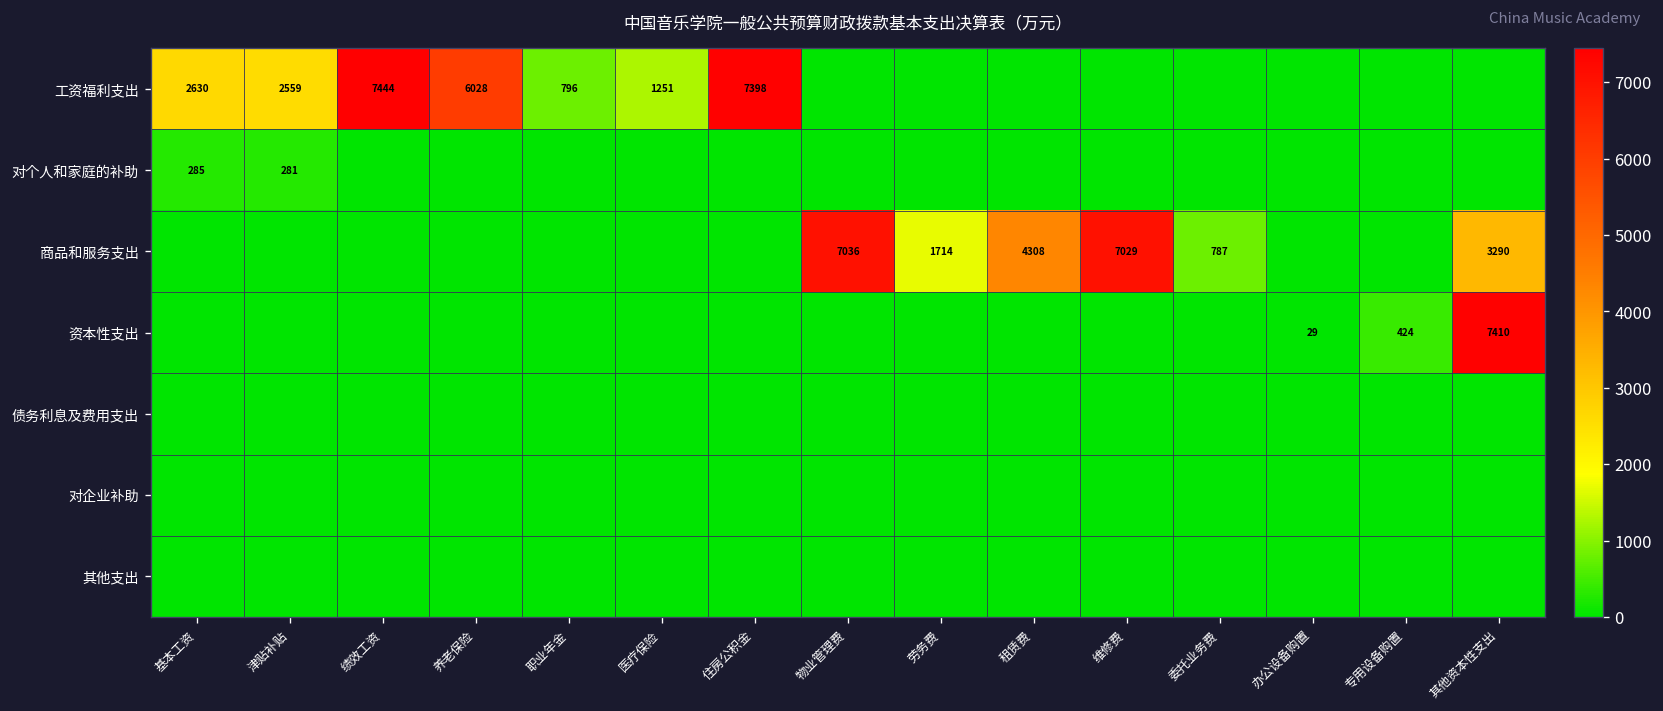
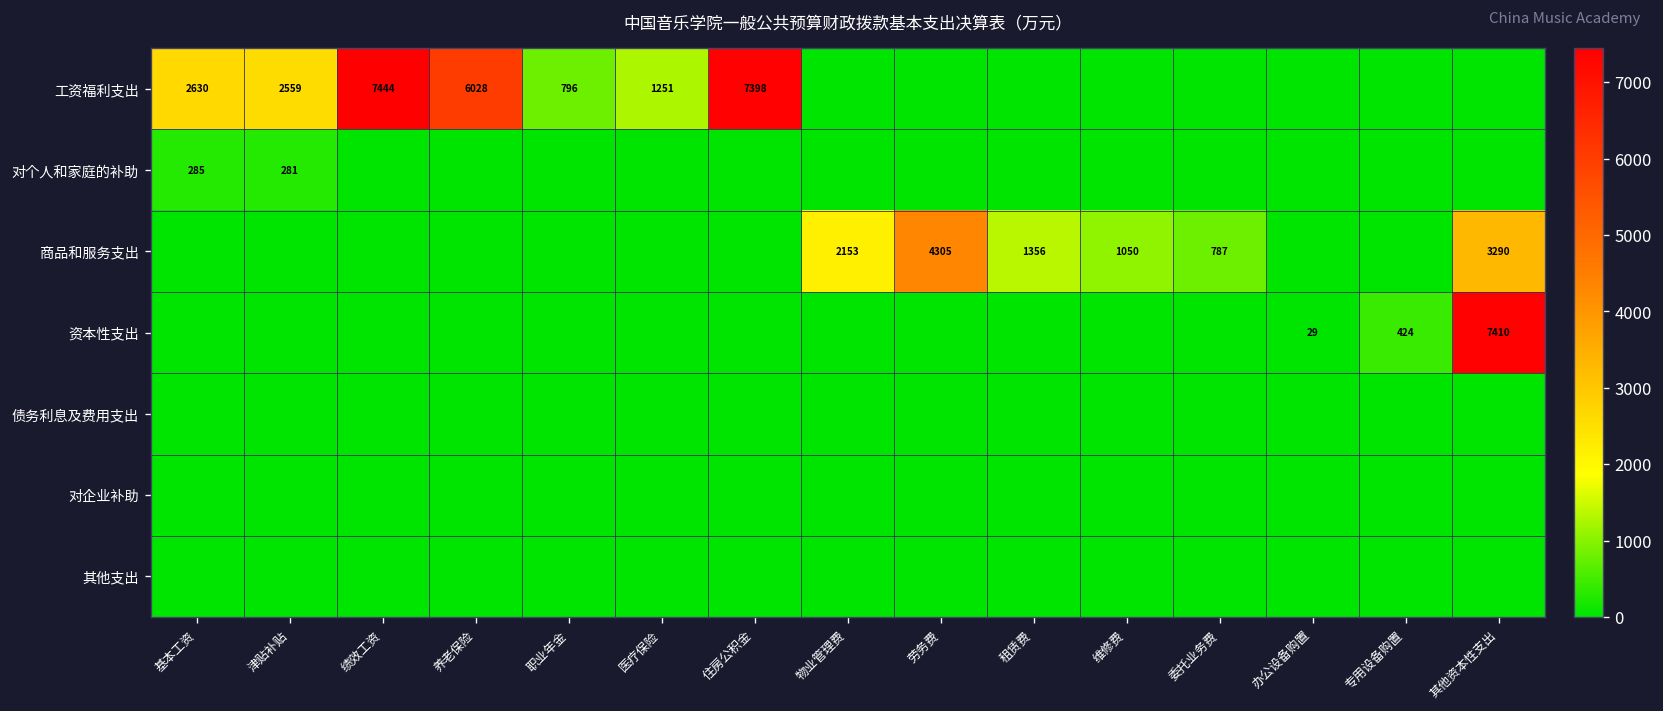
  {
    "工资福利支出": {
      "基本工资": 2630,
      "津贴补贴": 2559,
      "绩效工资": 7444,
      "养老保险": 6028,
      "职业年金": 796,
      "医疗保险": 1251,
      "住房公积金": 7398
    },
    "对个人和家庭的补助": {
      "基本工资": 285,
      "津贴补贴": 281
    },
    "商品和服务支出": {
-     "物业管理费": 7036,
-     "劳务费": 1714,
-     "租赁费": 4308,
-     "维修费": 7029,
+     "物业管理费": 2153,
+     "劳务费": 4305,
+     "租赁费": 1356,
+     "维修费": 1050,
      "委托业务费": 787,
      "其他资本性支出": 3290
    },
    "资本性支出": {
      "办公设备购置": 29,
      "专用设备购置": 424,
      "其他资本性支出": 7410
    }
  }
